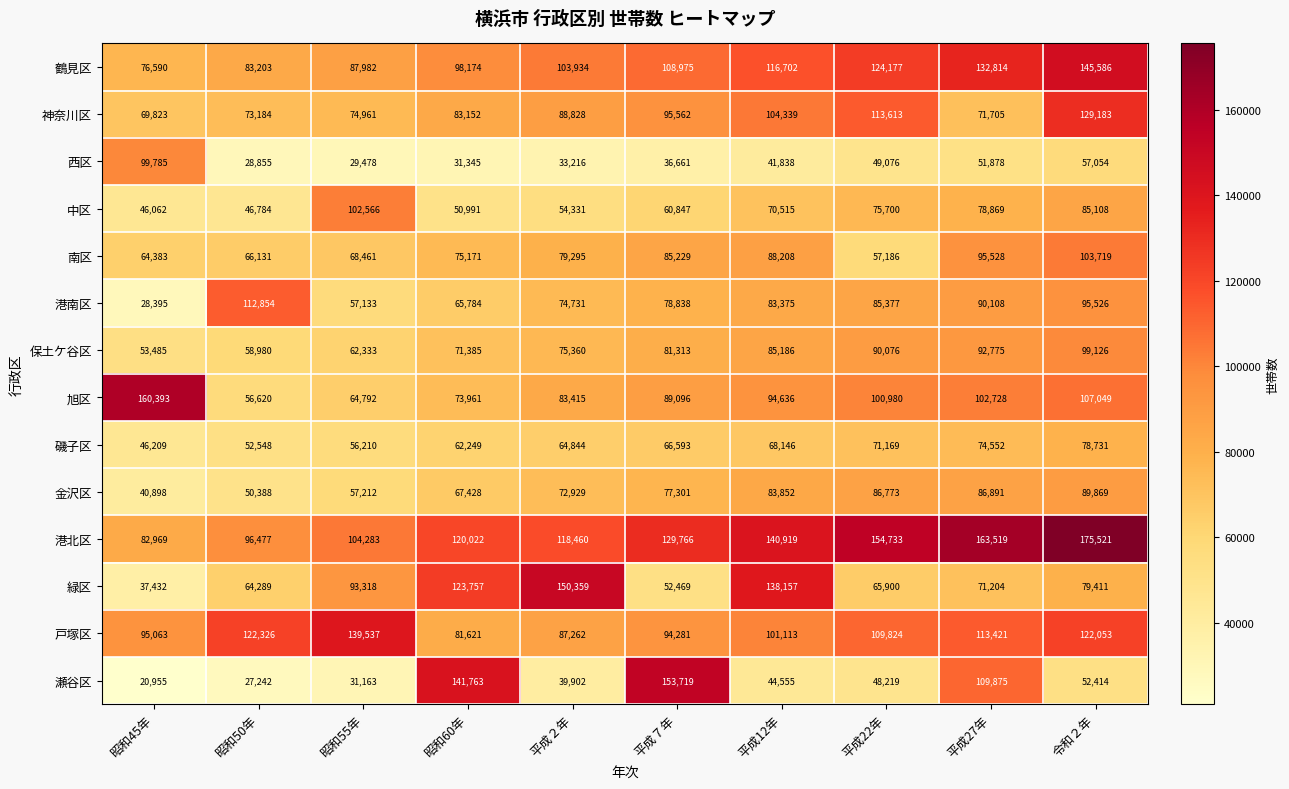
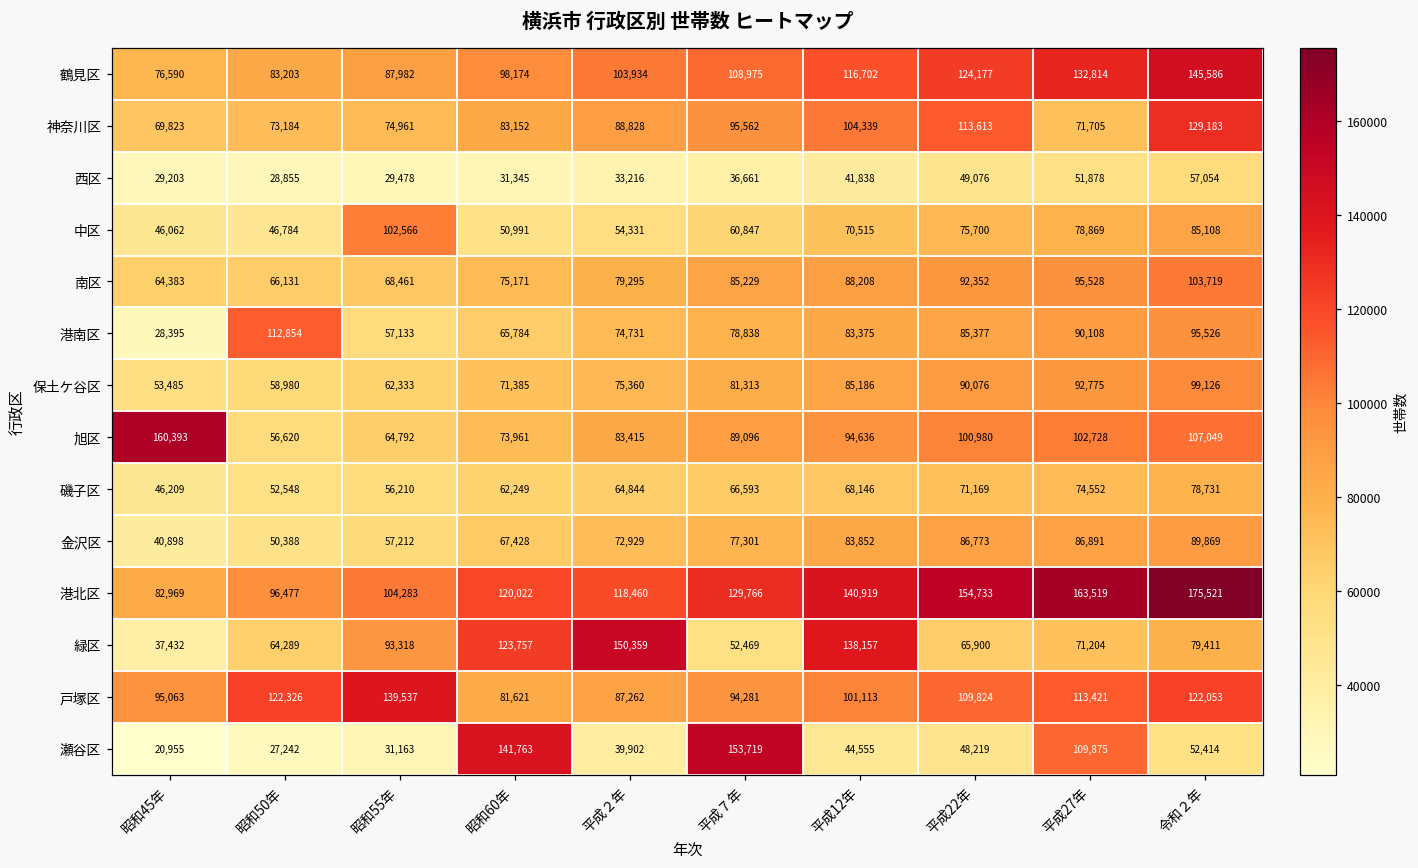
  {
    "鶴見区": {
      "昭和45年": "76,590",
      "昭和50年": "83,203",
      "昭和55年": "87,982",
      "昭和60年": "98,174",
      "平成２年": "103,934",
      "平成７年": "108,975",
      "平成12年": "116,702",
      "平成22年": "124,177",
      "平成27年": "132,814",
      "令和２年": "145,586"
    },
    "神奈川区": {
      "昭和45年": "69,823",
      "昭和50年": "73,184",
      "昭和55年": "74,961",
      "昭和60年": "83,152",
      "平成２年": "88,828",
      "平成７年": "95,562",
      "平成12年": "104,339",
      "平成22年": "113,613",
      "平成27年": "71,705",
      "令和２年": "129,183"
    },
    "西区": {
-     "昭和45年": "99,785",
+     "昭和45年": "29,203",
      "昭和50年": "28,855",
      "昭和55年": "29,478",
      "昭和60年": "31,345",
      "平成２年": "33,216",
      "平成７年": "36,661",
      "平成12年": "41,838",
      "平成22年": "49,076",
      "平成27年": "51,878",
      "令和２年": "57,054"
    },
    "中区": {
      "昭和45年": "46,062",
      "昭和50年": "46,784",
      "昭和55年": "102,566",
      "昭和60年": "50,991",
      "平成２年": "54,331",
      "平成７年": "60,847",
      "平成12年": "70,515",
      "平成22年": "75,700",
      "平成27年": "78,869",
      "令和２年": "85,108"
    },
    "南区": {
      "昭和45年": "64,383",
      "昭和50年": "66,131",
      "昭和55年": "68,461",
      "昭和60年": "75,171",
      "平成２年": "79,295",
      "平成７年": "85,229",
      "平成12年": "88,208",
-     "平成22年": "57,186",
+     "平成22年": "92,352",
      "平成27年": "95,528",
      "令和２年": "103,719"
    },
    "港南区": {
      "昭和45年": "28,395",
      "昭和50年": "112,854",
      "昭和55年": "57,133",
      "昭和60年": "65,784",
      "平成２年": "74,731",
      "平成７年": "78,838",
      "平成12年": "83,375",
      "平成22年": "85,377",
      "平成27年": "90,108",
      "令和２年": "95,526"
    },
    "保土ケ谷区": {
      "昭和45年": "53,485",
      "昭和50年": "58,980",
      "昭和55年": "62,333",
      "昭和60年": "71,385",
      "平成２年": "75,360",
      "平成７年": "81,313",
      "平成12年": "85,186",
      "平成22年": "90,076",
      "平成27年": "92,775",
      "令和２年": "99,126"
    },
    "旭区": {
      "昭和45年": "160,393",
      "昭和50年": "56,620",
      "昭和55年": "64,792",
      "昭和60年": "73,961",
      "平成２年": "83,415",
      "平成７年": "89,096",
      "平成12年": "94,636",
      "平成22年": "100,980",
      "平成27年": "102,728",
      "令和２年": "107,049"
    },
    "磯子区": {
      "昭和45年": "46,209",
      "昭和50年": "52,548",
      "昭和55年": "56,210",
      "昭和60年": "62,249",
      "平成２年": "64,844",
      "平成７年": "66,593",
      "平成12年": "68,146",
      "平成22年": "71,169",
      "平成27年": "74,552",
      "令和２年": "78,731"
    },
    "金沢区": {
      "昭和45年": "40,898",
      "昭和50年": "50,388",
      "昭和55年": "57,212",
      "昭和60年": "67,428",
      "平成２年": "72,929",
      "平成７年": "77,301",
      "平成12年": "83,852",
      "平成22年": "86,773",
      "平成27年": "86,891",
      "令和２年": "89,869"
    },
    "港北区": {
      "昭和45年": "82,969",
      "昭和50年": "96,477",
      "昭和55年": "104,283",
      "昭和60年": "120,022",
      "平成２年": "118,460",
      "平成７年": "129,766",
      "平成12年": "140,919",
      "平成22年": "154,733",
      "平成27年": "163,519",
      "令和２年": "175,521"
    },
    "緑区": {
      "昭和45年": "37,432",
      "昭和50年": "64,289",
      "昭和55年": "93,318",
      "昭和60年": "123,757",
      "平成２年": "150,359",
      "平成７年": "52,469",
      "平成12年": "138,157",
      "平成22年": "65,900",
      "平成27年": "71,204",
      "令和２年": "79,411"
    },
    "戸塚区": {
      "昭和45年": "95,063",
      "昭和50年": "122,326",
      "昭和55年": "139,537",
      "昭和60年": "81,621",
      "平成２年": "87,262",
      "平成７年": "94,281",
      "平成12年": "101,113",
      "平成22年": "109,824",
      "平成27年": "113,421",
      "令和２年": "122,053"
    },
    "瀬谷区": {
      "昭和45年": "20,955",
      "昭和50年": "27,242",
      "昭和55年": "31,163",
      "昭和60年": "141,763",
      "平成２年": "39,902",
      "平成７年": "153,719",
      "平成12年": "44,555",
      "平成22年": "48,219",
      "平成27年": "109,875",
      "令和２年": "52,414"
    }
  }
